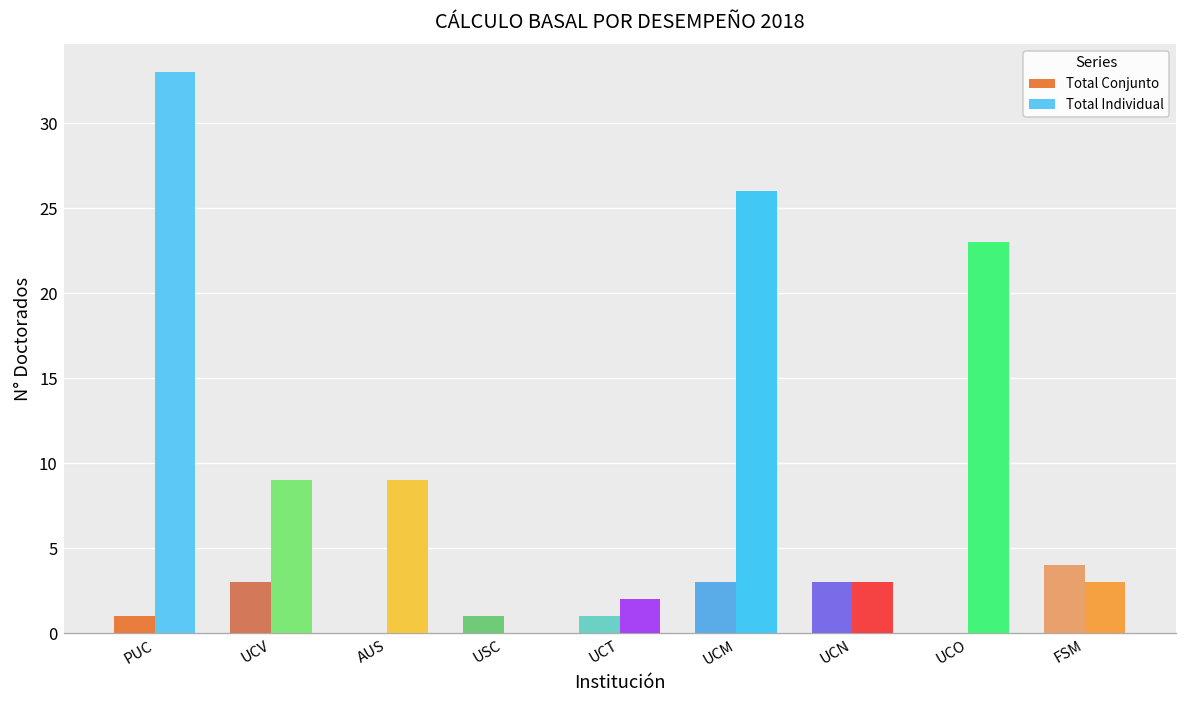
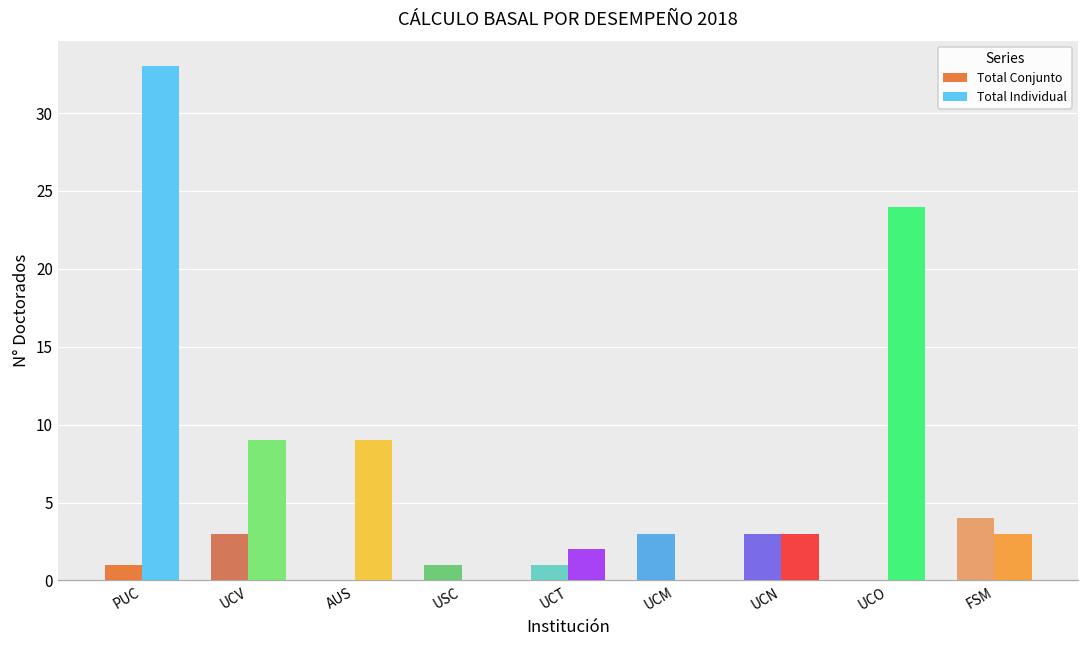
  {
    "Total Conjunto": {
      "PUC": 1,
      "UCV": 3,
      "AUS": 0,
      "USC": 1,
      "UCT": 1,
      "UCM": 3,
      "UCN": 3,
      "UCO": 0,
      "FSM": 4
    },
    "Total Individual": {
      "PUC": 33,
      "UCV": 9,
      "AUS": 9,
      "USC": 0,
      "UCT": 2,
-     "UCM": 26,
+     "UCM": 0,
      "UCN": 3,
-     "UCO": 23,
+     "UCO": 24,
      "FSM": 3
    }
  }
